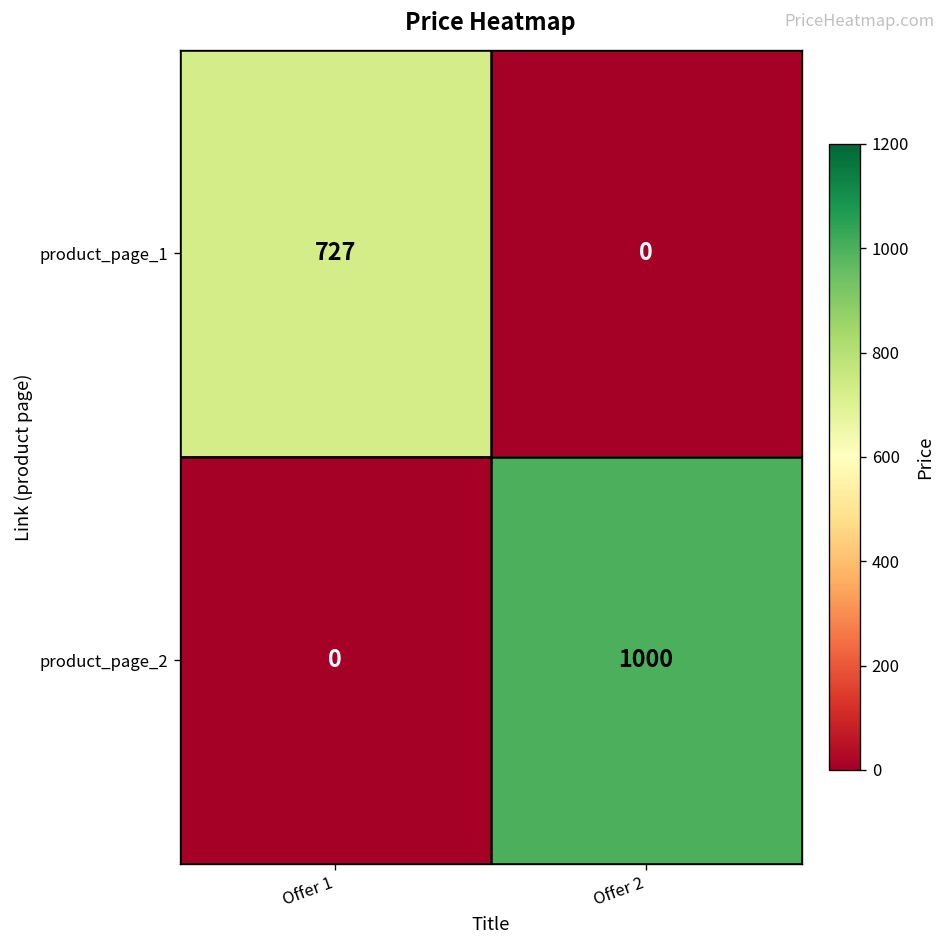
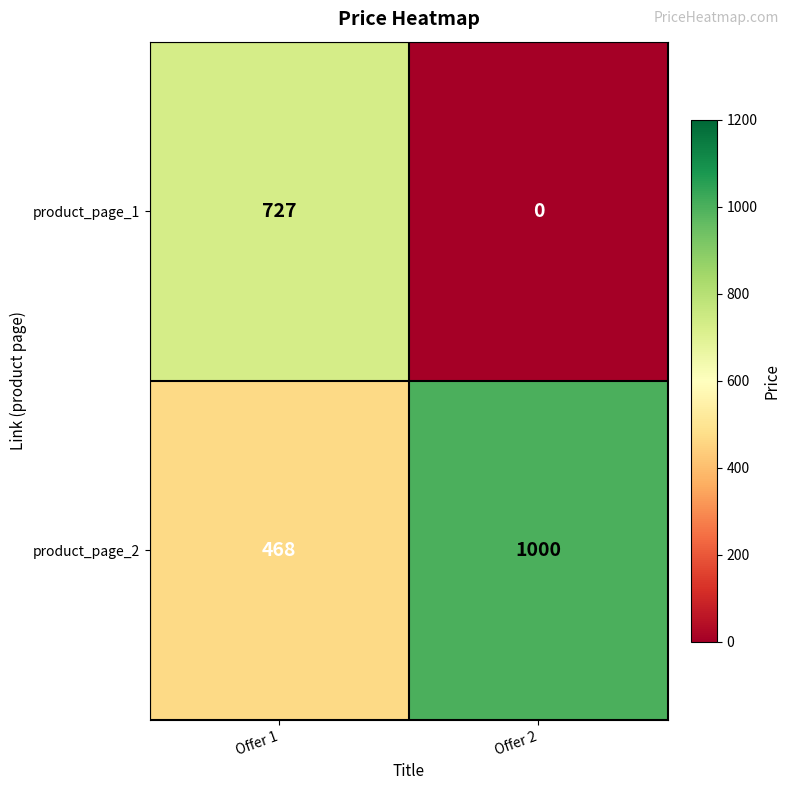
  {
    "product_page_1": {
      "Offer 1": 727,
      "Offer 2": 0
    },
    "product_page_2": {
-     "Offer 1": 0,
+     "Offer 1": 468,
      "Offer 2": 1000
    }
  }
